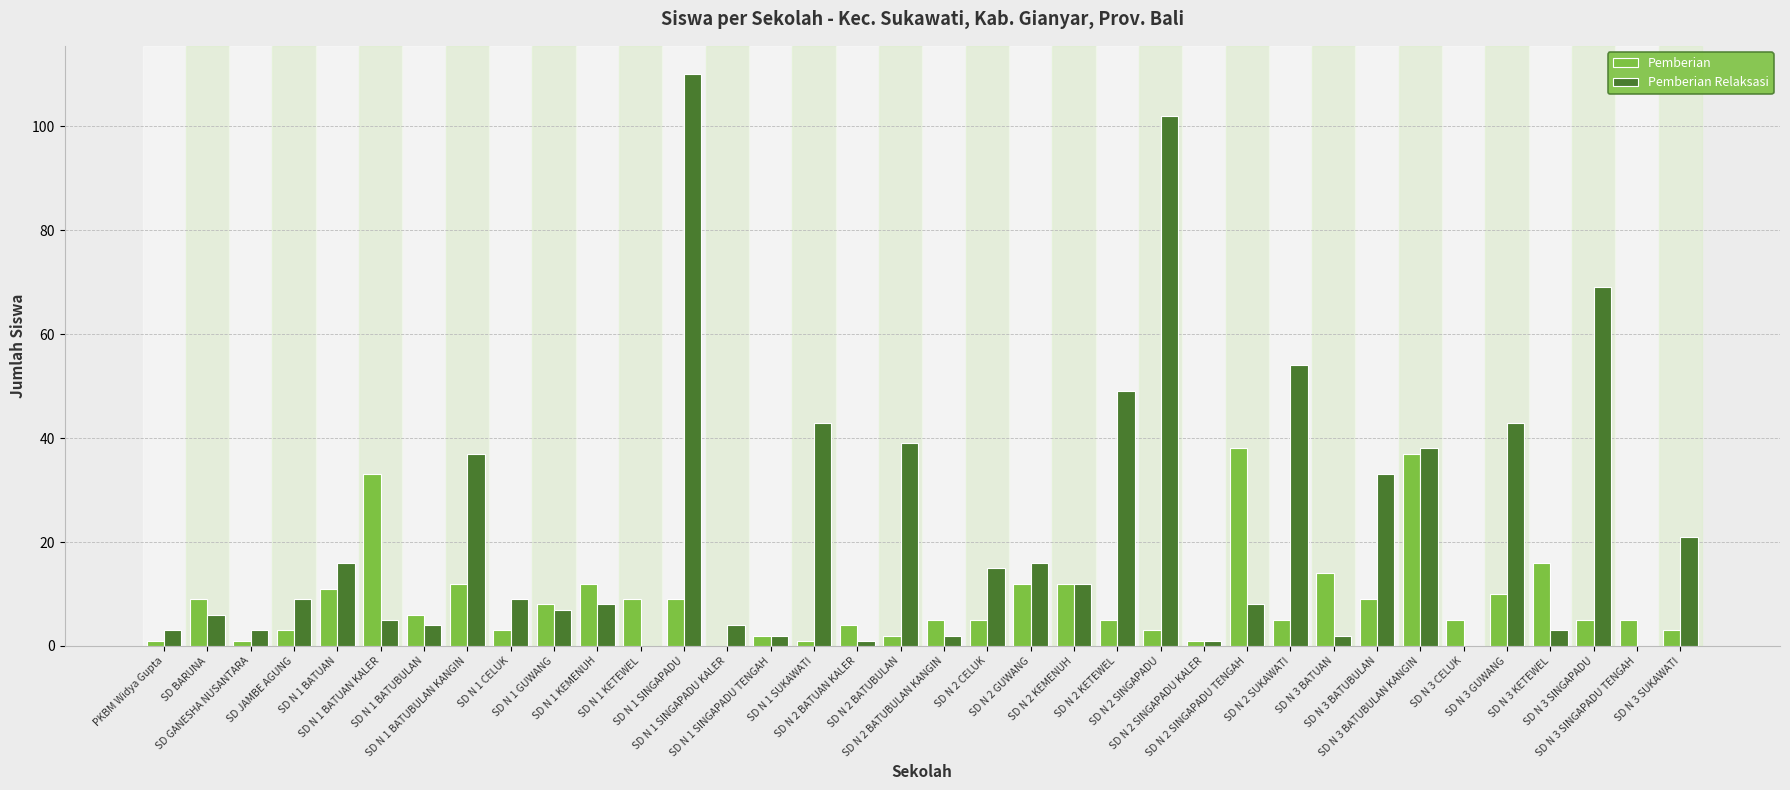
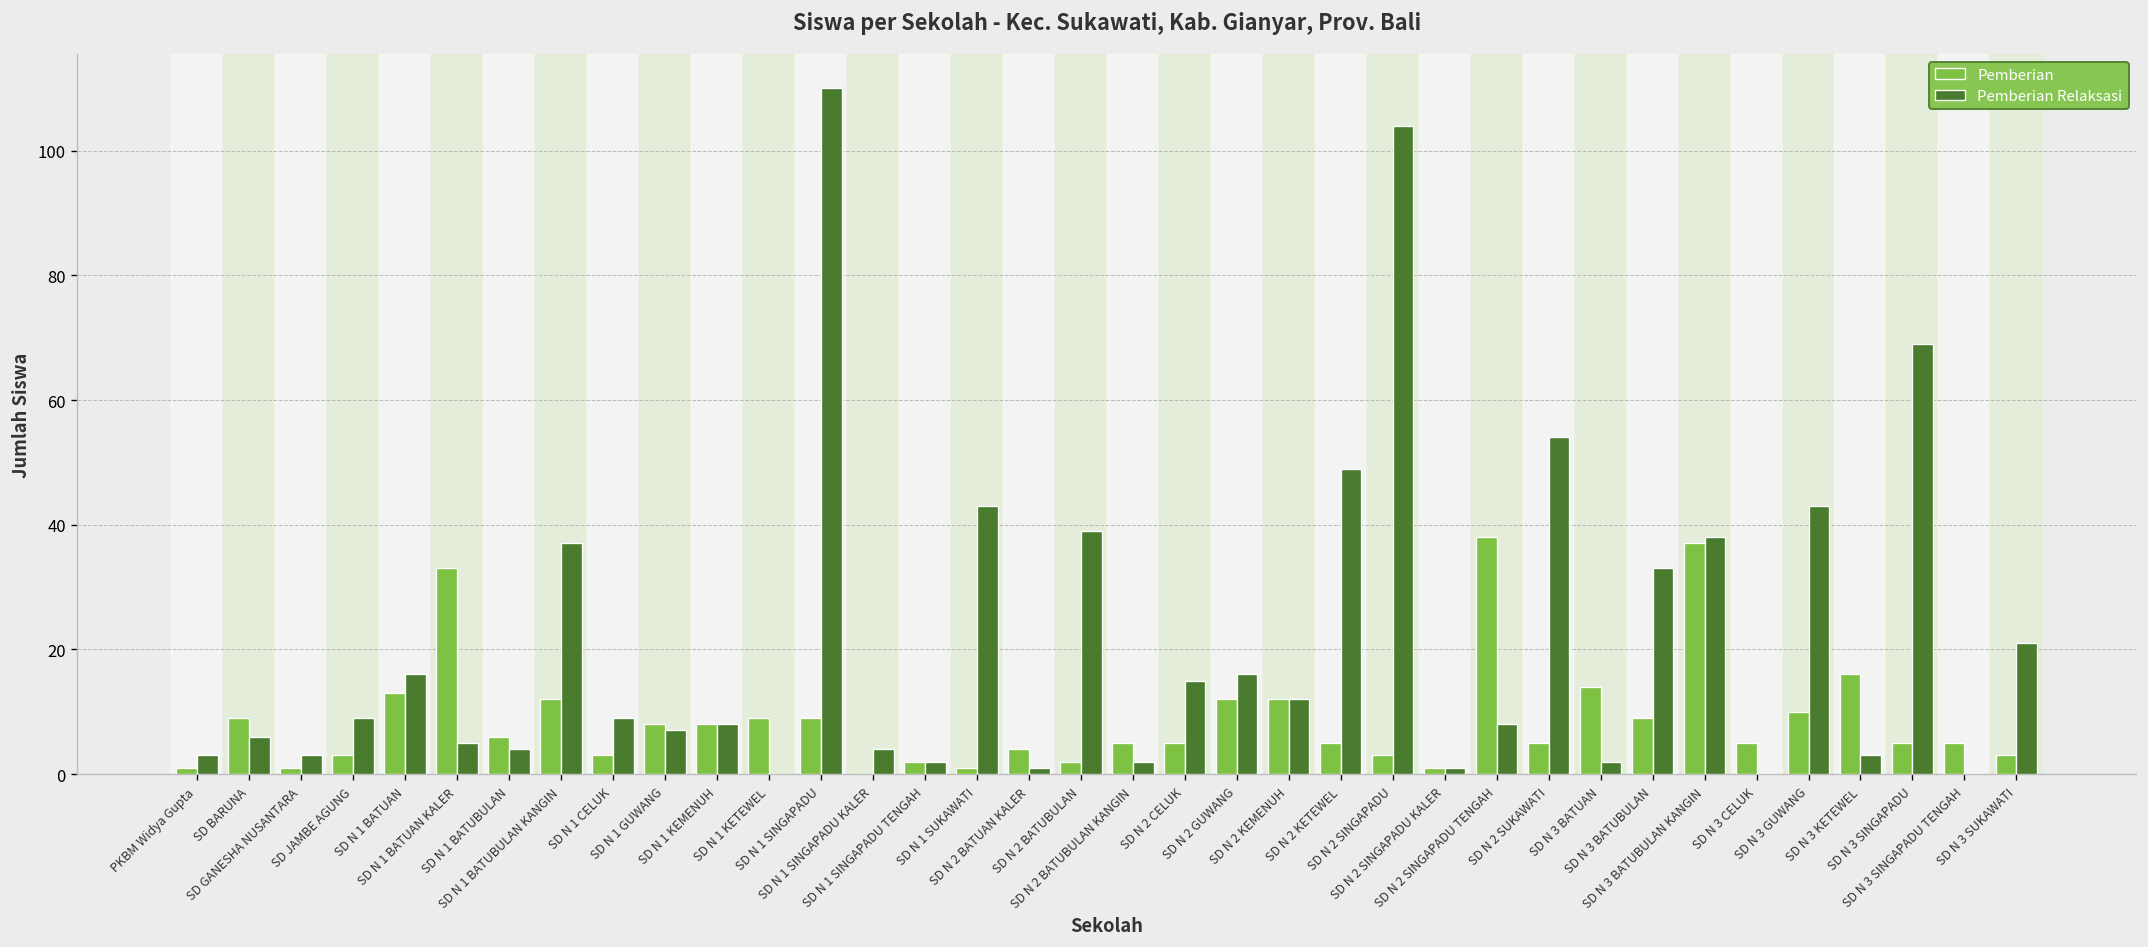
  {
    "Pemberian": {
      "PKBM Widya Gupta": 1,
      "SD BARUNA": 9,
      "SD GANESHA NUSANTARA": 1,
      "SD JAMBE AGUNG": 3,
-     "SD N 1 BATUAN": 11,
+     "SD N 1 BATUAN": 13,
      "SD N 1 BATUAN KALER": 33,
      "SD N 1 BATUBULAN": 6,
      "SD N 1 BATUBULAN KANGIN": 12,
      "SD N 1 CELUK": 3,
      "SD N 1 GUWANG": 8,
-     "SD N 1 KEMENUH": 12,
+     "SD N 1 KEMENUH": 8,
      "SD N 1 KETEWEL": 9,
      "SD N 1 SINGAPADU": 9,
      "SD N 1 SINGAPADU KALER": 0,
      "SD N 1 SINGAPADU TENGAH": 2,
      "SD N 1 SUKAWATI": 1,
      "SD N 2 BATUAN KALER": 4,
      "SD N 2 BATUBULAN": 2,
      "SD N 2 BATUBULAN KANGIN": 5,
      "SD N 2 CELUK": 5,
      "SD N 2 GUWANG": 12,
      "SD N 2 KEMENUH": 12,
      "SD N 2 KETEWEL": 5,
      "SD N 2 SINGAPADU": 3,
      "SD N 2 SINGAPADU KALER": 1,
      "SD N 2 SINGAPADU TENGAH": 38,
      "SD N 2 SUKAWATI": 5,
      "SD N 3 BATUAN": 14,
      "SD N 3 BATUBULAN": 9,
      "SD N 3 BATUBULAN KANGIN": 37,
      "SD N 3 CELUK": 5,
      "SD N 3 GUWANG": 10,
      "SD N 3 KETEWEL": 16,
      "SD N 3 SINGAPADU": 5,
      "SD N 3 SINGAPADU TENGAH": 5,
      "SD N 3 SUKAWATI": 3
    },
    "Pemberian Relaksasi": {
      "PKBM Widya Gupta": 3,
      "SD BARUNA": 6,
      "SD GANESHA NUSANTARA": 3,
      "SD JAMBE AGUNG": 9,
      "SD N 1 BATUAN": 16,
      "SD N 1 BATUAN KALER": 5,
      "SD N 1 BATUBULAN": 4,
      "SD N 1 BATUBULAN KANGIN": 37,
      "SD N 1 CELUK": 9,
      "SD N 1 GUWANG": 7,
      "SD N 1 KEMENUH": 8,
      "SD N 1 KETEWEL": 0,
      "SD N 1 SINGAPADU": 110,
      "SD N 1 SINGAPADU KALER": 4,
      "SD N 1 SINGAPADU TENGAH": 2,
      "SD N 1 SUKAWATI": 43,
      "SD N 2 BATUAN KALER": 1,
      "SD N 2 BATUBULAN": 39,
      "SD N 2 BATUBULAN KANGIN": 2,
      "SD N 2 CELUK": 15,
      "SD N 2 GUWANG": 16,
      "SD N 2 KEMENUH": 12,
      "SD N 2 KETEWEL": 49,
-     "SD N 2 SINGAPADU": 102,
+     "SD N 2 SINGAPADU": 104,
      "SD N 2 SINGAPADU KALER": 1,
      "SD N 2 SINGAPADU TENGAH": 8,
      "SD N 2 SUKAWATI": 54,
      "SD N 3 BATUAN": 2,
      "SD N 3 BATUBULAN": 33,
      "SD N 3 BATUBULAN KANGIN": 38,
      "SD N 3 CELUK": 0,
      "SD N 3 GUWANG": 43,
      "SD N 3 KETEWEL": 3,
      "SD N 3 SINGAPADU": 69,
      "SD N 3 SINGAPADU TENGAH": 0,
      "SD N 3 SUKAWATI": 21
    }
  }
